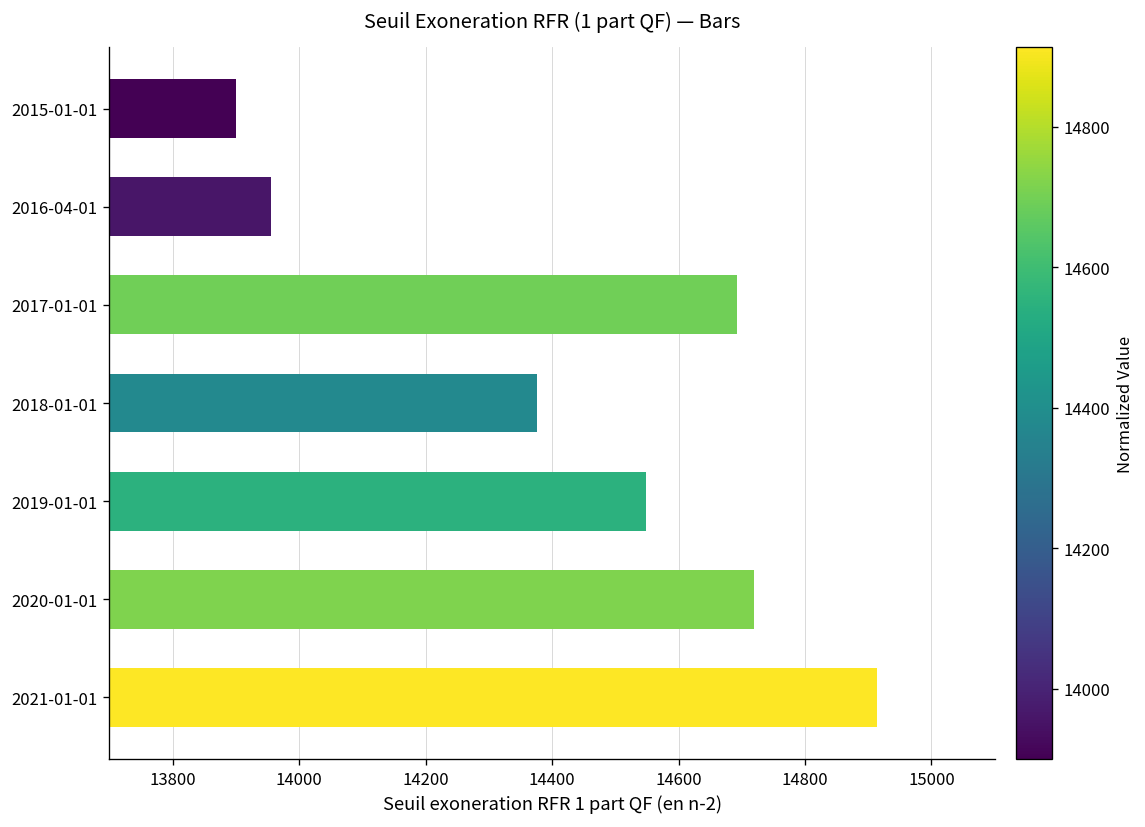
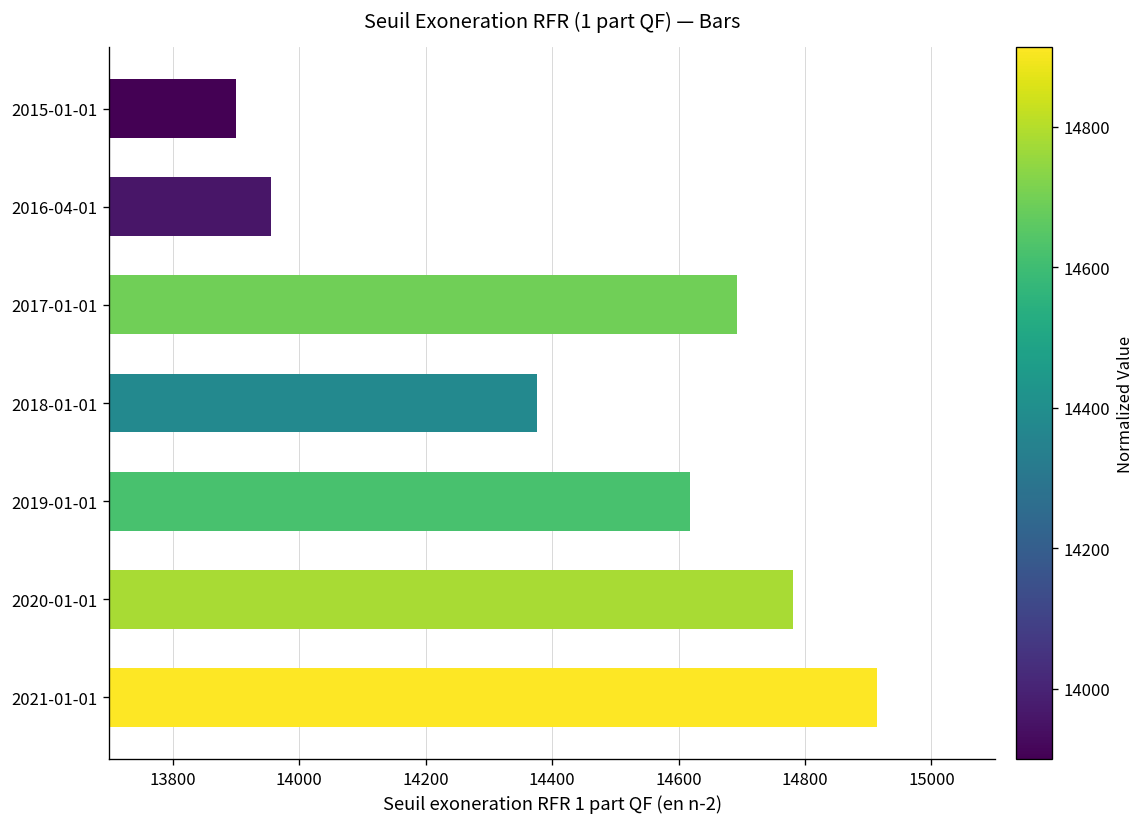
  {
    "2015-01-01": 13900,
    "2016-04-01": 13960,
    "2017-01-01": 14690,
    "2018-01-01": 14380,
-   "2019-01-01": 14550,
-   "2020-01-01": 14720,
+   "2019-01-01": 14620,
+   "2020-01-01": 14780,
    "2021-01-01": 14910
  }
